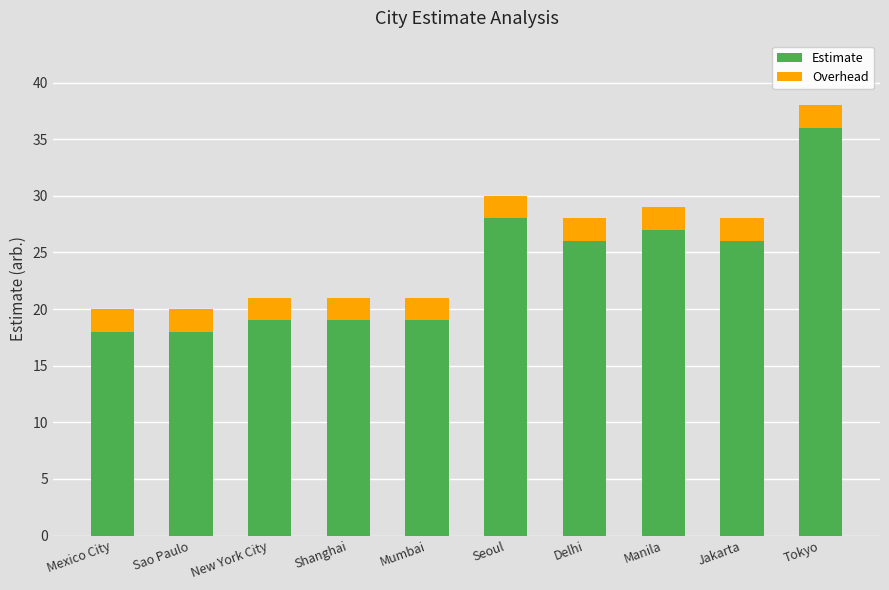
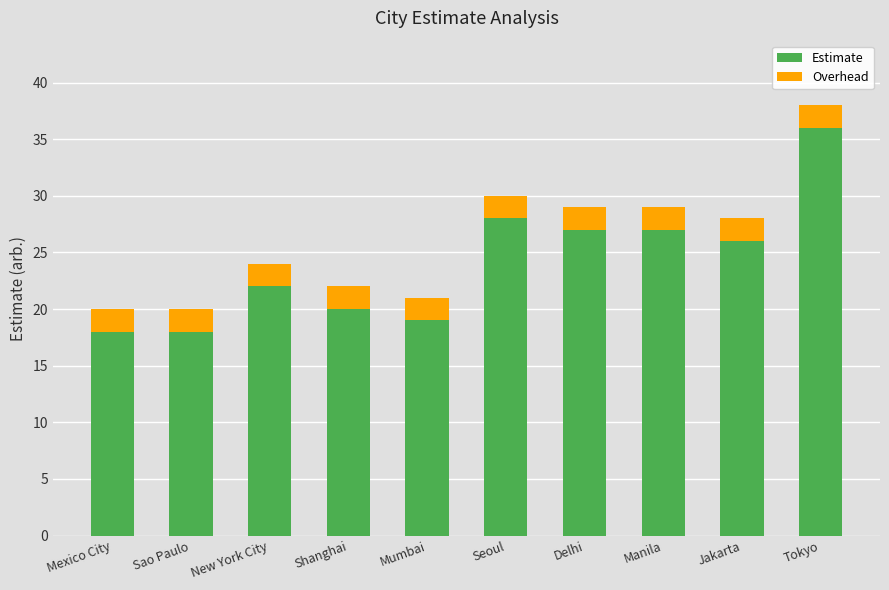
  {
    "Estimate": {
      "Mexico City": 18.0,
      "Sao Paulo": 18.0,
-     "New York City": 19.0,
-     "Shanghai": 19.0,
+     "New York City": 22.0,
+     "Shanghai": 20.0,
      "Mumbai": 19.0,
      "Seoul": 28.0,
-     "Delhi": 26.0,
+     "Delhi": 27.0,
      "Manila": 27.0,
      "Jakarta": 26.0,
      "Tokyo": 36.0
    }
  }
